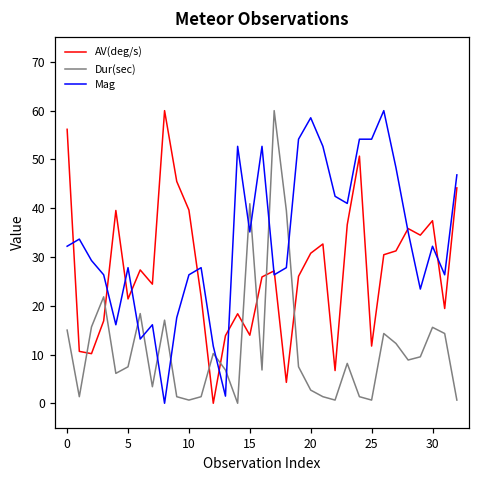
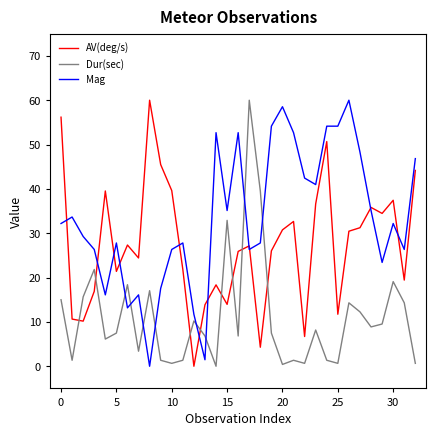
  {
    "AV(deg/s)": {
      "0": 56,
      "5": 21,
      "10": 40,
      "15": 14,
      "20": 31,
      "25": 12,
      "30": 37
    },
    "Dur(sec)": {
      "0": 15,
      "5": 7,
      "10": 1,
-     "15": 41,
-     "20": 3,
+     "15": 33,
+     "20": 0,
      "25": 1,
-     "30": 16
+     "30": 19
    },
    "Mag": {
      "0": 32,
      "5": 28,
      "10": 26,
      "15": 35,
      "20": 59,
      "25": 54,
      "30": 32
    }
  }
